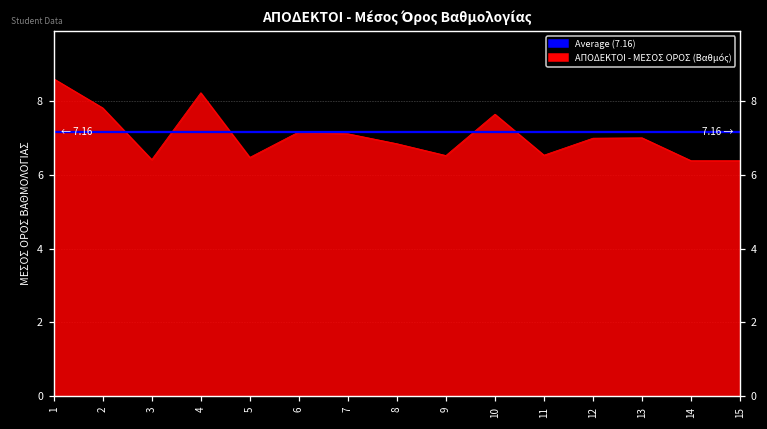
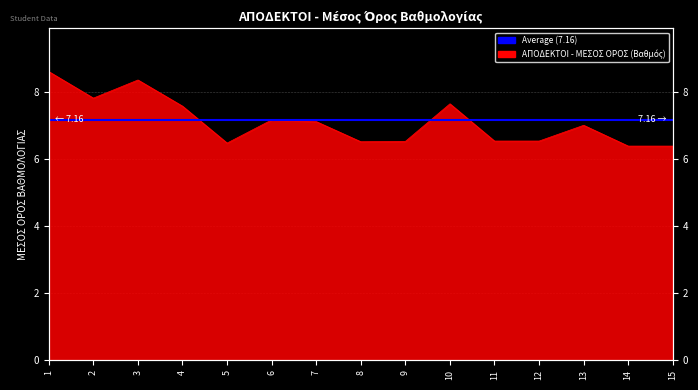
  {
    "ΑΠΟΔΕΚΤΟΙ - ΜΕΣΟΣ ΟΡΟΣ (Βαθμός)": {
      "1": 8.6,
      "2": 7.8,
-     "3": 6.4,
-     "4": 8.2,
+     "3": 8.4,
+     "4": 7.6,
      "5": 6.5,
-     "8": 6.8,
+     "8": 6.5,
      "9": 6.5,
      "10": 7.6,
      "11": 6.5,
-     "12": 7.0,
+     "12": 6.5,
      "13": 7.0,
      "14": 6.4,
      "15": 6.4
    },
    "Average (7.16)": {
      "1": 7.16,
      "15": 7.16
    }
  }
